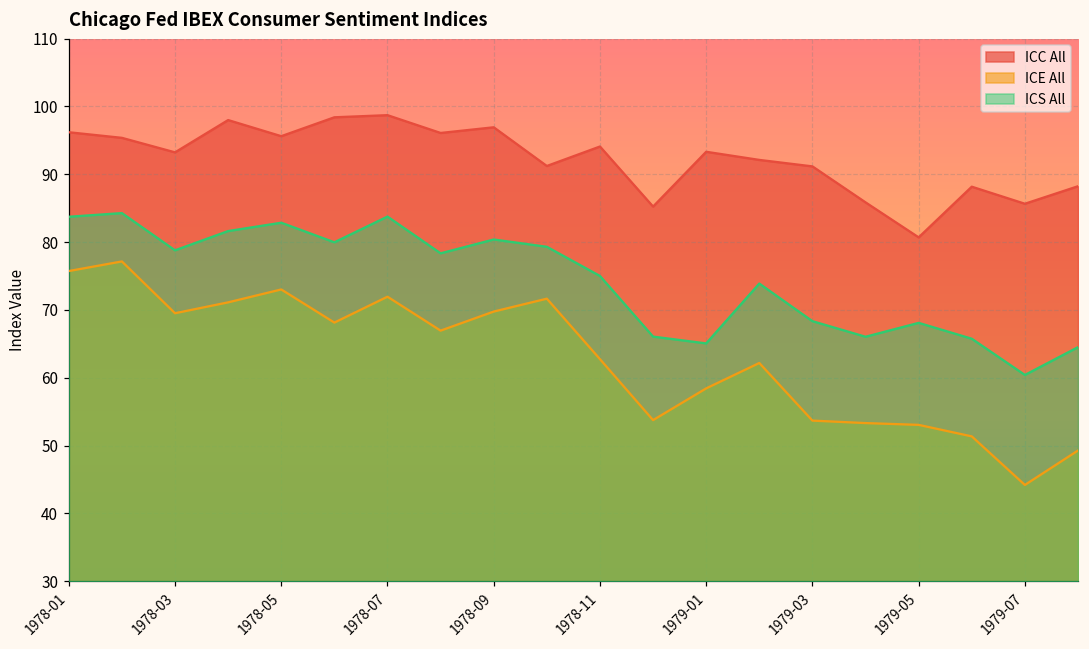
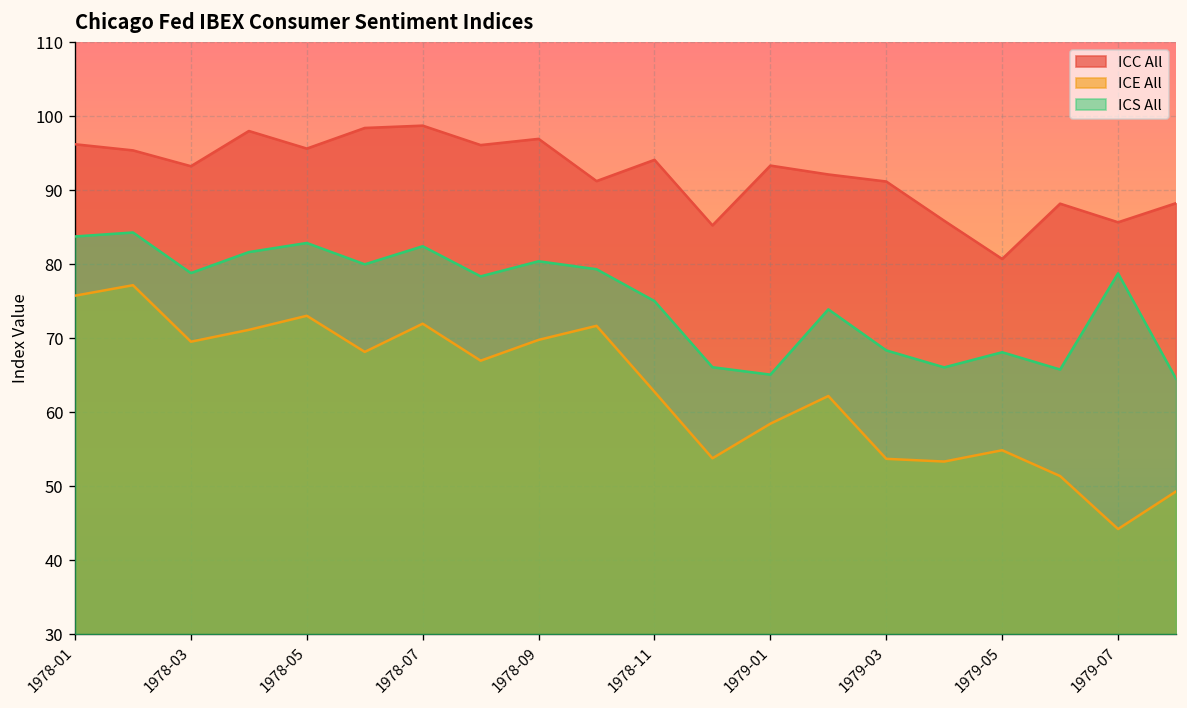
  {
    "ICC All": {
      "1978-01": 96,
      "1978-03": 93,
      "1978-05": 96,
      "1978-07": 99,
      "1978-09": 97,
      "1978-11": 94,
      "1979-01": 93,
      "1979-03": 91,
      "1979-05": 81,
      "1979-07": 86
    },
    "ICE All": {
      "1978-01": 76,
      "1978-03": 70,
      "1978-05": 73,
      "1978-07": 72,
      "1978-09": 70,
      "1978-11": 63,
      "1979-01": 58,
      "1979-03": 54,
-     "1979-05": 53,
+     "1979-05": 55,
      "1979-07": 44
    },
    "ICS All": {
      "1978-01": 84,
      "1978-03": 79,
      "1978-05": 83,
-     "1978-07": 84,
+     "1978-07": 82,
      "1978-09": 80,
      "1978-11": 75,
      "1979-01": 65,
      "1979-03": 68,
      "1979-05": 68,
-     "1979-07": 60
+     "1979-07": 79
    }
  }
